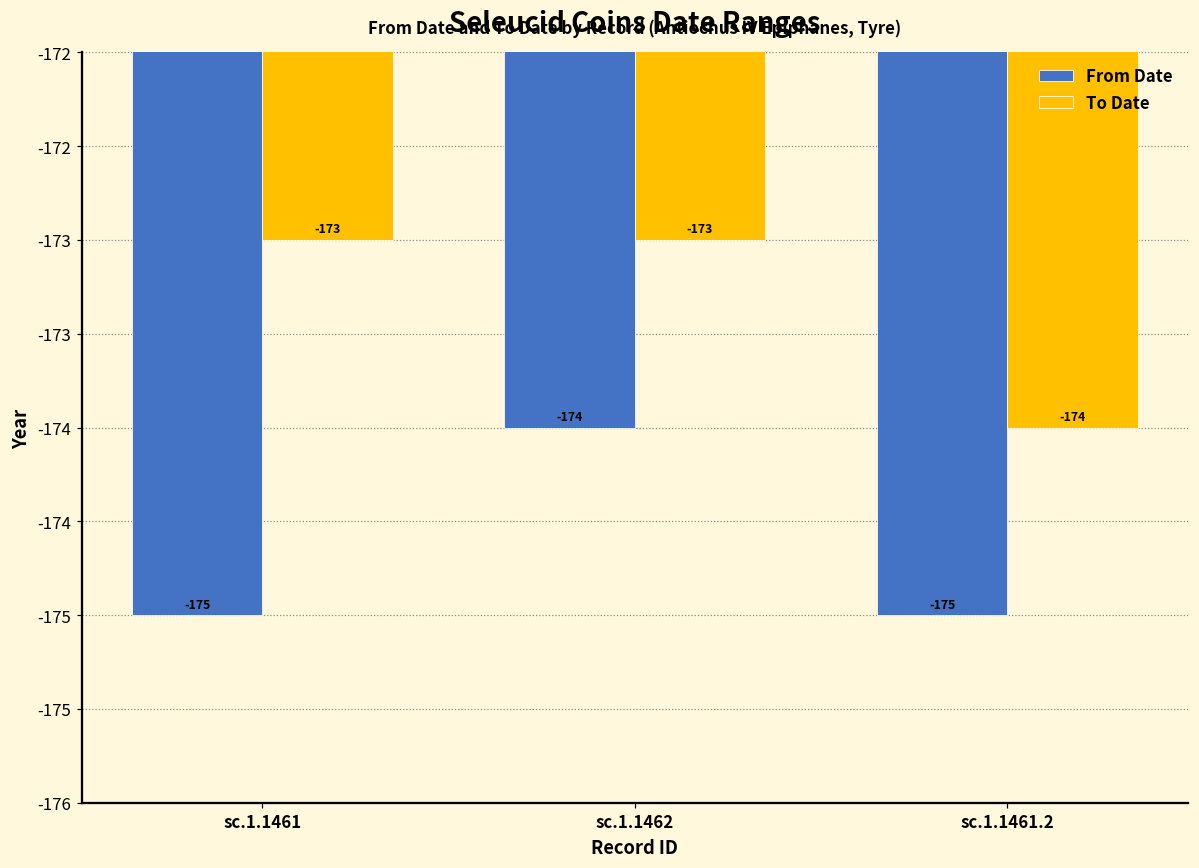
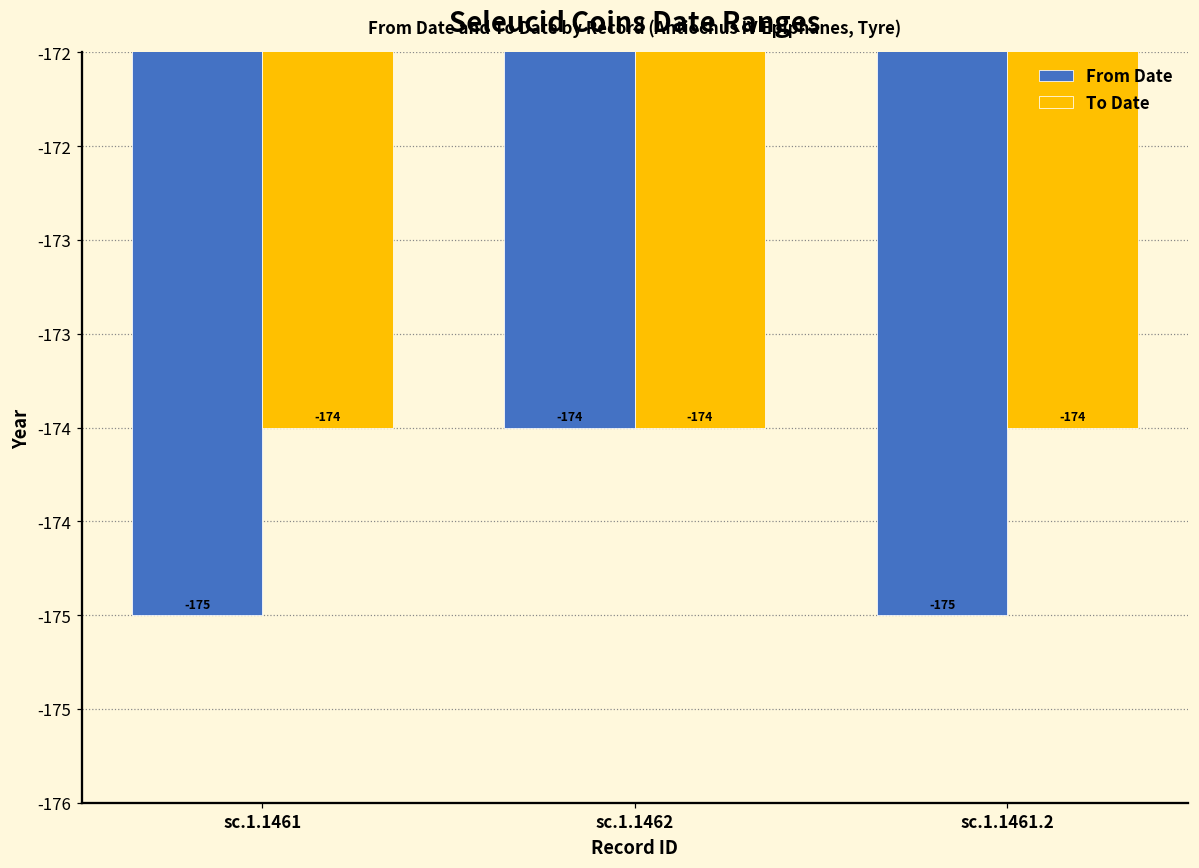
  {
    "From Date": {
      "sc.1.1461": -175,
      "sc.1.1462": -174,
      "sc.1.1461.2": -175
    },
    "To Date": {
-     "sc.1.1461": -173,
-     "sc.1.1462": -173,
+     "sc.1.1461": -174,
+     "sc.1.1462": -174,
      "sc.1.1461.2": -174
    }
  }
